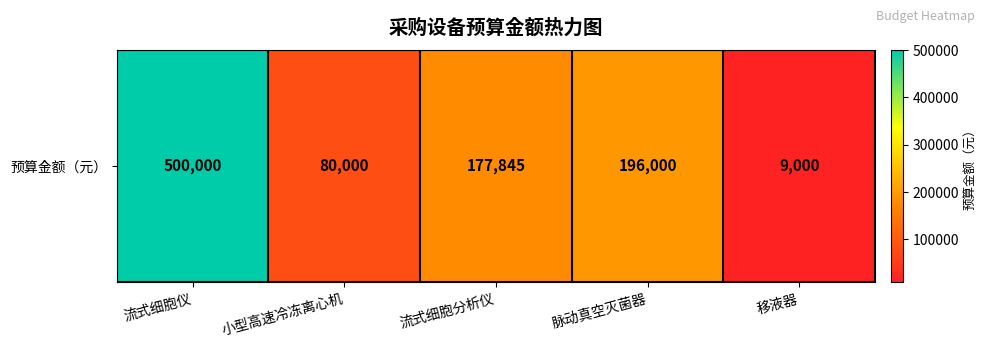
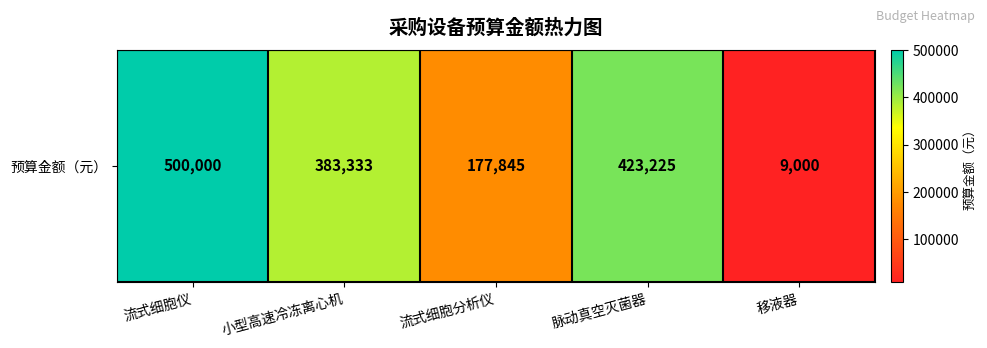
  {
    "预算金额（元）": {
      "流式细胞仪": "500,000",
-     "小型高速冷冻离心机": "80,000",
+     "小型高速冷冻离心机": "383,333",
      "流式细胞分析仪": "177,845",
-     "脉动真空灭菌器": "196,000",
+     "脉动真空灭菌器": "423,225",
      "移液器": "9,000"
    }
  }
